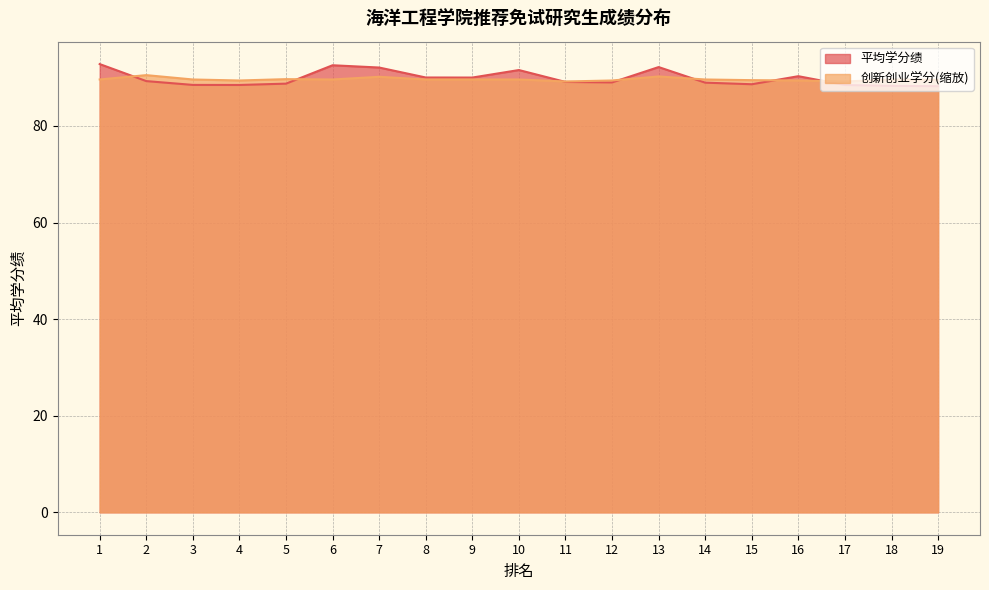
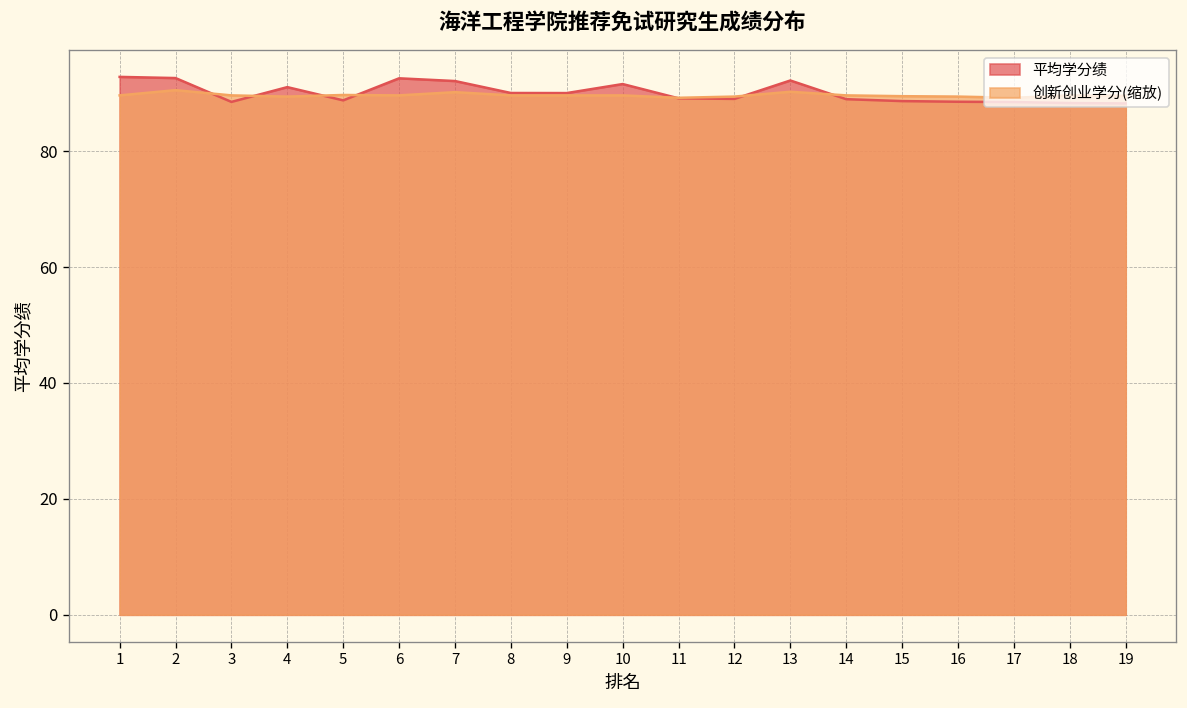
  {
    "平均学分绩": {
      "1": 93,
-     "2": 89,
+     "2": 93,
      "3": 89,
-     "4": 88,
+     "4": 91,
      "5": 89,
      "6": 93,
      "7": 92,
      "10": 92,
      "13": 92,
      "14": 89,
      "15": 89,
-     "16": 90
+     "16": 89
    },
    "创新创业学分(缩放)": {
      "1": 90,
      "2": 91,
      "3": 90,
      "4": 89,
      "5": 90,
      "6": 90,
      "7": 90,
      "10": 90,
      "13": 90,
      "14": 90,
      "15": 89,
      "16": 89
    }
  }
